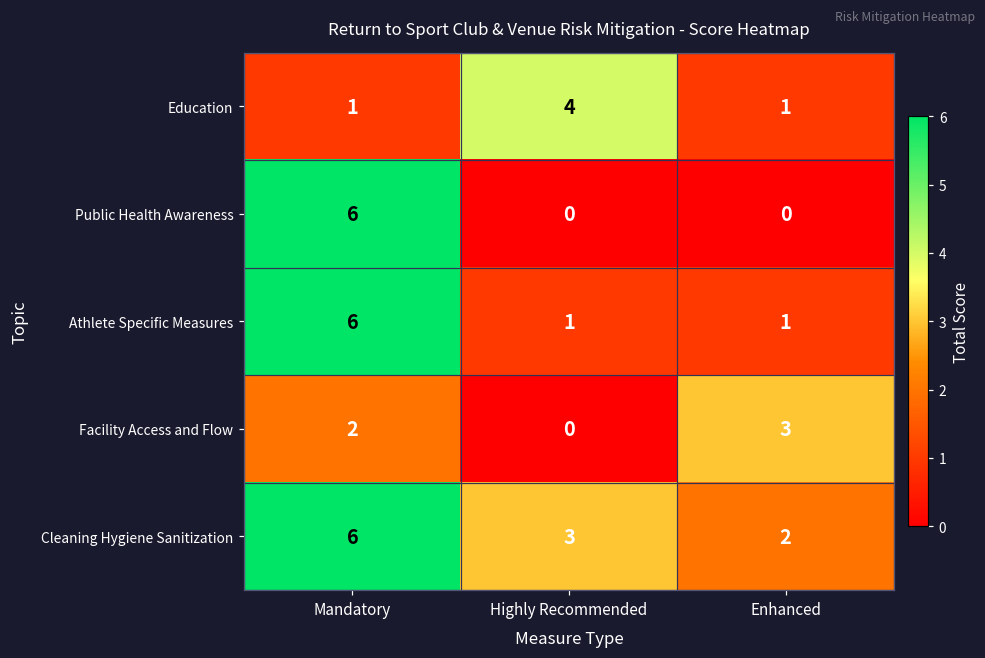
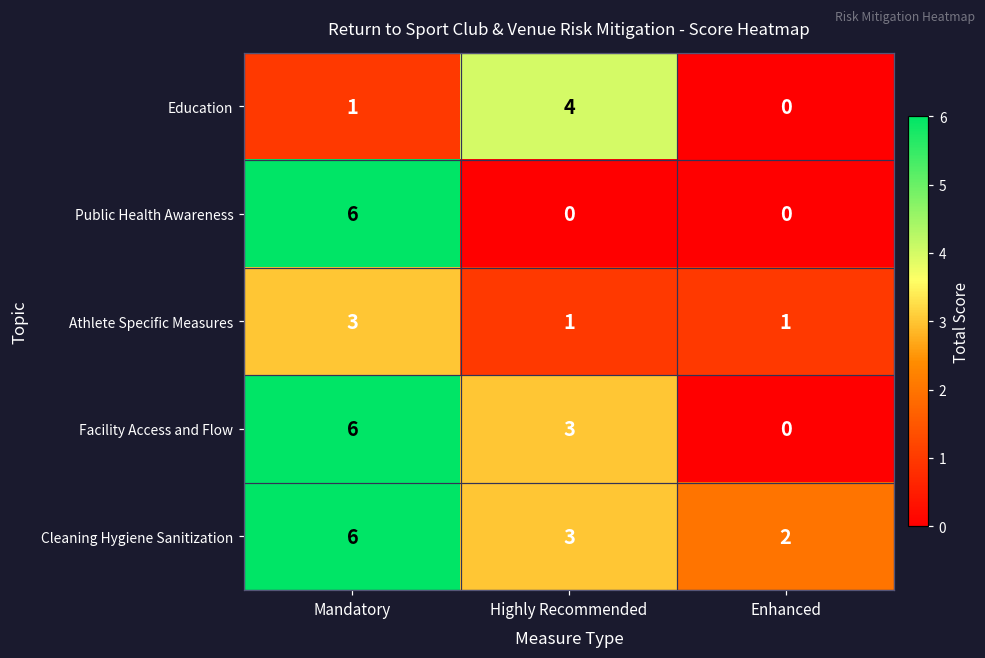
  {
    "Education": {
      "Mandatory": 1,
      "Highly Recommended": 4,
-     "Enhanced": 1
+     "Enhanced": 0
    },
    "Public Health Awareness": {
      "Mandatory": 6,
      "Highly Recommended": 0,
      "Enhanced": 0
    },
    "Athlete Specific Measures": {
-     "Mandatory": 6,
+     "Mandatory": 3,
      "Highly Recommended": 1,
      "Enhanced": 1
    },
    "Facility Access and Flow": {
-     "Mandatory": 2,
-     "Highly Recommended": 0,
-     "Enhanced": 3
+     "Mandatory": 6,
+     "Highly Recommended": 3,
+     "Enhanced": 0
    },
    "Cleaning Hygiene Sanitization": {
      "Mandatory": 6,
      "Highly Recommended": 3,
      "Enhanced": 2
    }
  }
